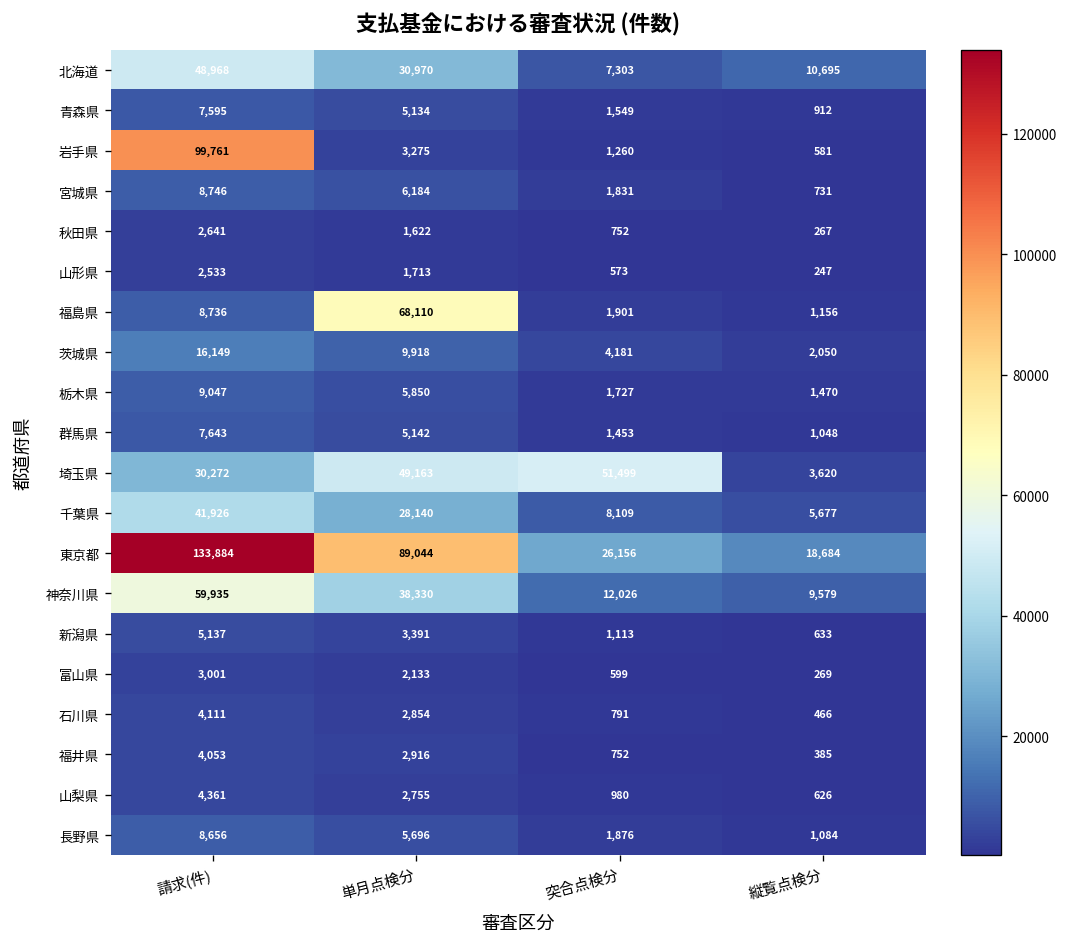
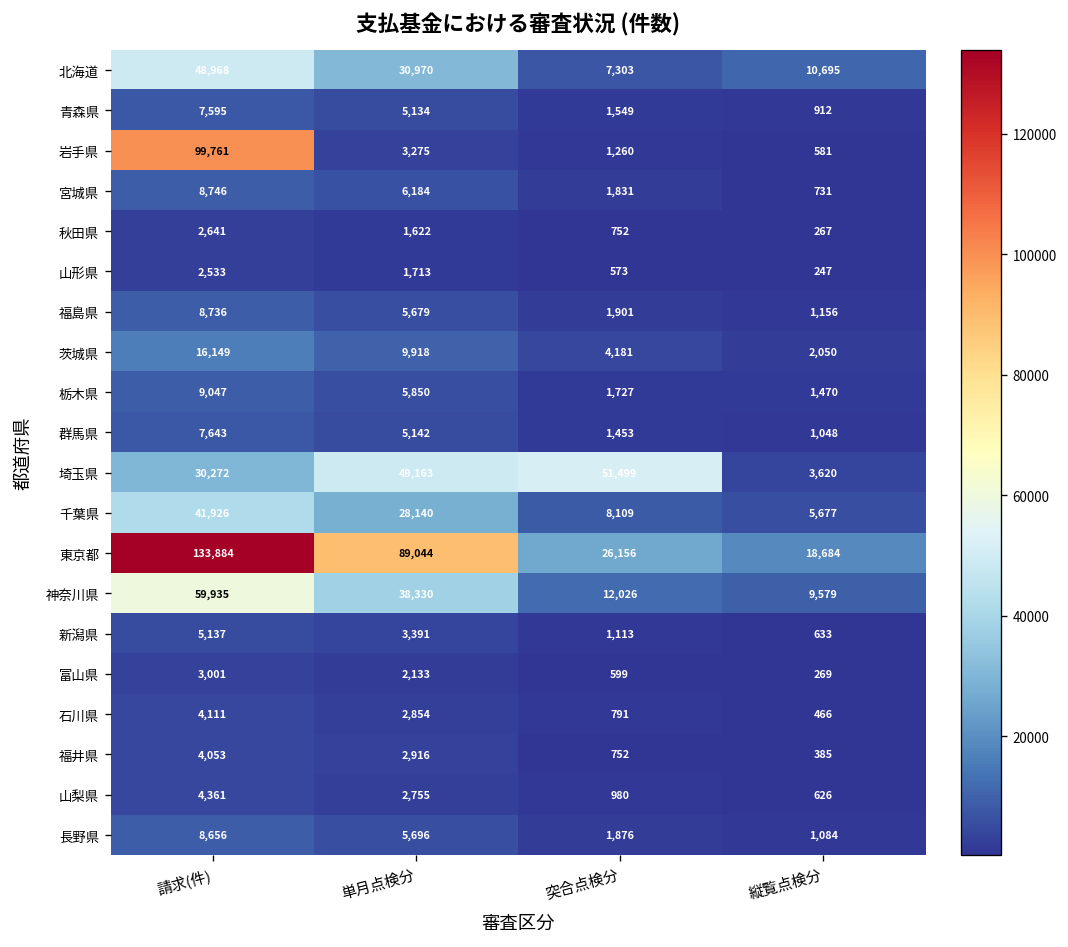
  {
    "北海道": {
      "請求(件)": "48,968",
      "単月点検分": "30,970",
      "突合点検分": "7,303",
      "縦覧点検分": "10,695"
    },
    "青森県": {
      "請求(件)": "7,595",
      "単月点検分": "5,134",
      "突合点検分": "1,549",
      "縦覧点検分": "912"
    },
    "岩手県": {
      "請求(件)": "99,761",
      "単月点検分": "3,275",
      "突合点検分": "1,260",
      "縦覧点検分": "581"
    },
    "宮城県": {
      "請求(件)": "8,746",
      "単月点検分": "6,184",
      "突合点検分": "1,831",
      "縦覧点検分": "731"
    },
    "秋田県": {
      "請求(件)": "2,641",
      "単月点検分": "1,622",
      "突合点検分": "752",
      "縦覧点検分": "267"
    },
    "山形県": {
      "請求(件)": "2,533",
      "単月点検分": "1,713",
      "突合点検分": "573",
      "縦覧点検分": "247"
    },
    "福島県": {
      "請求(件)": "8,736",
-     "単月点検分": "68,110",
+     "単月点検分": "5,679",
      "突合点検分": "1,901",
      "縦覧点検分": "1,156"
    },
    "茨城県": {
      "請求(件)": "16,149",
      "単月点検分": "9,918",
      "突合点検分": "4,181",
      "縦覧点検分": "2,050"
    },
    "栃木県": {
      "請求(件)": "9,047",
      "単月点検分": "5,850",
      "突合点検分": "1,727",
      "縦覧点検分": "1,470"
    },
    "群馬県": {
      "請求(件)": "7,643",
      "単月点検分": "5,142",
      "突合点検分": "1,453",
      "縦覧点検分": "1,048"
    },
    "埼玉県": {
      "請求(件)": "30,272",
      "単月点検分": "49,163",
      "縦覧点検分": "3,620"
    },
    "千葉県": {
      "請求(件)": "41,926",
      "単月点検分": "28,140",
      "突合点検分": "8,109",
      "縦覧点検分": "5,677"
    },
    "東京都": {
      "請求(件)": "133,884",
      "単月点検分": "89,044",
      "突合点検分": "26,156",
      "縦覧点検分": "18,684"
    },
    "神奈川県": {
      "請求(件)": "59,935",
      "単月点検分": "38,330",
      "突合点検分": "12,026",
      "縦覧点検分": "9,579"
    },
    "新潟県": {
      "請求(件)": "5,137",
      "単月点検分": "3,391",
      "突合点検分": "1,113",
      "縦覧点検分": "633"
    },
    "富山県": {
      "請求(件)": "3,001",
      "単月点検分": "2,133",
      "突合点検分": "599",
      "縦覧点検分": "269"
    },
    "石川県": {
      "請求(件)": "4,111",
      "単月点検分": "2,854",
      "突合点検分": "791",
      "縦覧点検分": "466"
    },
    "福井県": {
      "請求(件)": "4,053",
      "単月点検分": "2,916",
      "突合点検分": "752",
      "縦覧点検分": "385"
    },
    "山梨県": {
      "請求(件)": "4,361",
      "単月点検分": "2,755",
      "突合点検分": "980",
      "縦覧点検分": "626"
    },
    "長野県": {
      "請求(件)": "8,656",
      "単月点検分": "5,696",
      "突合点検分": "1,876",
      "縦覧点検分": "1,084"
    }
  }
